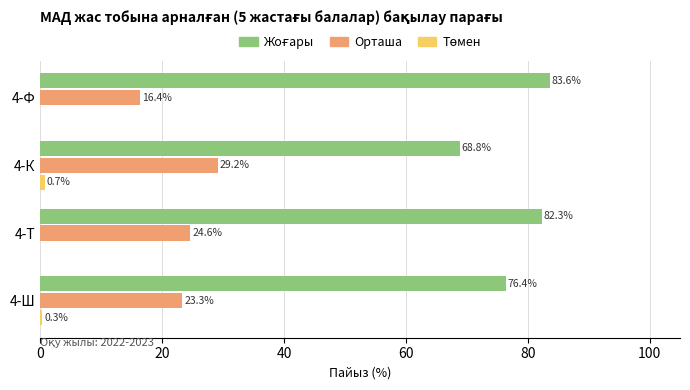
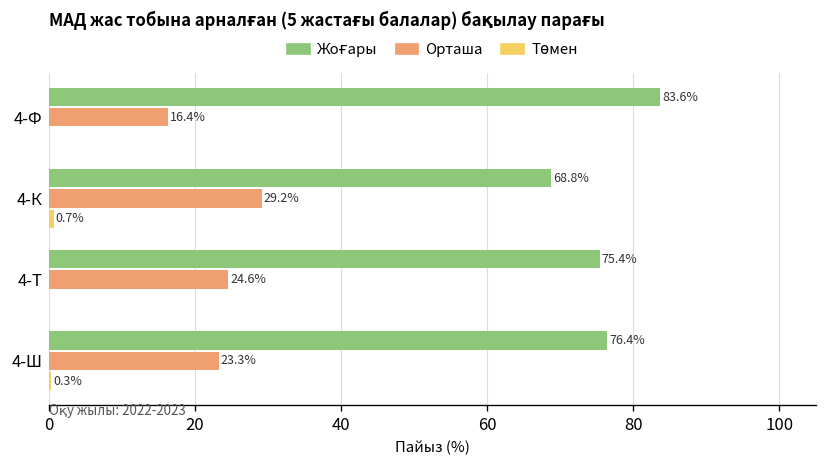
  {
    "Жоғары": {
      "4-Ф": "83.6%",
      "4-К": "68.8%",
-     "4-Т": "82.3%",
+     "4-Т": "75.4%",
      "4-Ш": "76.4%"
    }
  }
